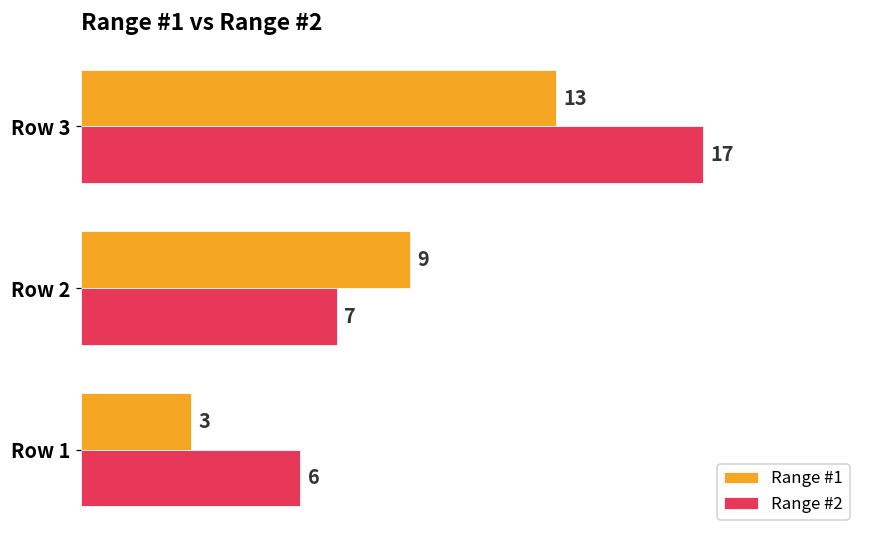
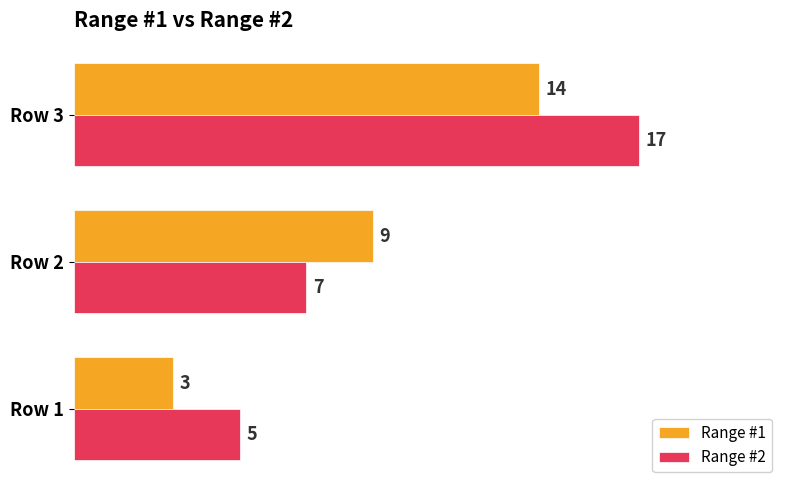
  {
    "Range #1": {
-     "Row 3": 13,
+     "Row 3": 14,
      "Row 2": 9,
      "Row 1": 3
    },
    "Range #2": {
      "Row 3": 17,
      "Row 2": 7,
-     "Row 1": 6
+     "Row 1": 5
    }
  }
